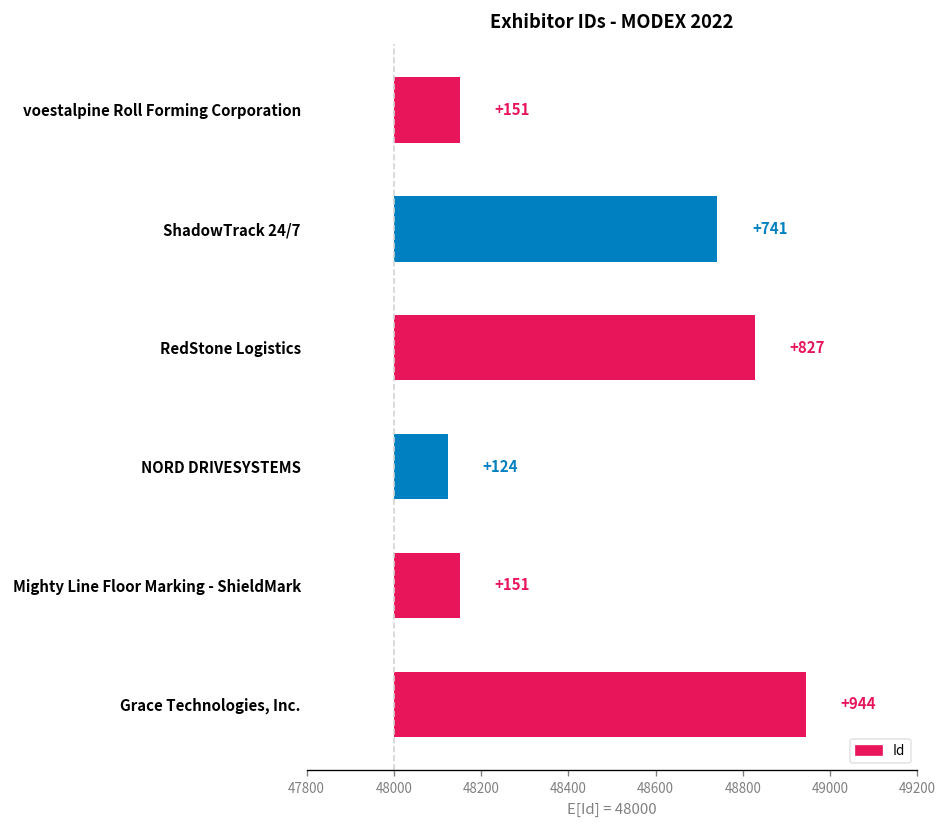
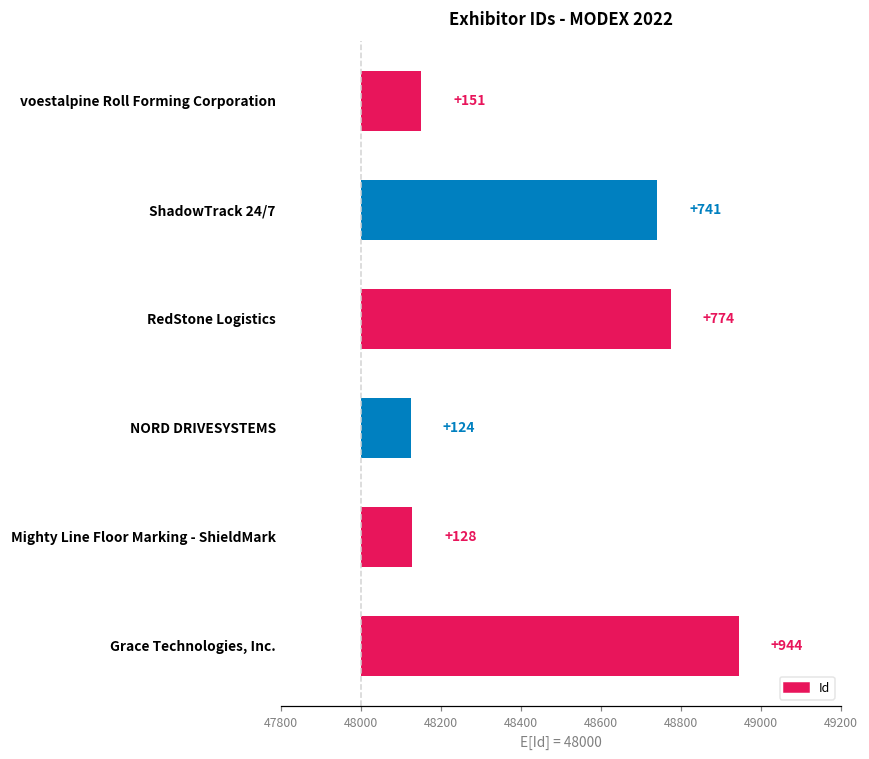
  {
-   "RedStone Logistics": "+827",
-   "Mighty Line Floor Marking - ShieldMark": "+151"
+   "RedStone Logistics": "+774",
+   "Mighty Line Floor Marking - ShieldMark": "+128"
  }
